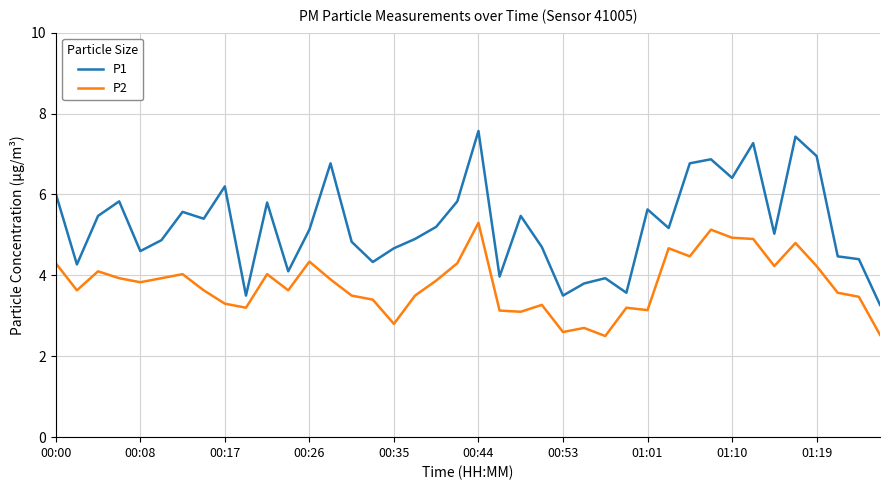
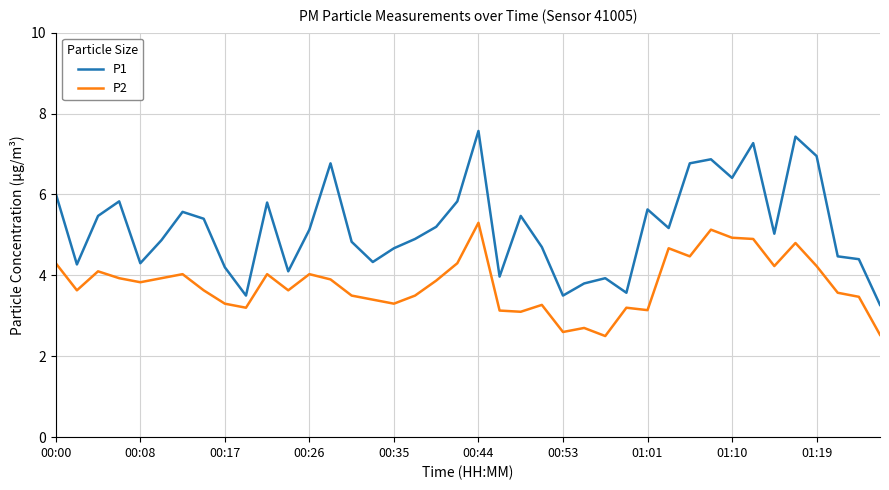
  {
    "P1": {
      "00:00": 6.0,
-     "00:08": 4.6,
-     "00:17": 6.2,
+     "00:08": 4.3,
+     "00:17": 4.2,
      "00:26": 5.1,
      "00:35": 4.7,
      "00:44": 7.6,
      "00:53": 3.5,
      "01:01": 5.6,
      "01:10": 6.4,
      "01:19": 7.0
    },
    "P2": {
      "00:00": 4.3,
      "00:08": 3.8,
      "00:17": 3.3,
-     "00:26": 4.3,
-     "00:35": 2.8,
+     "00:26": 4.0,
+     "00:35": 3.3,
      "00:44": 5.3,
      "00:53": 2.6,
      "01:01": 3.1,
      "01:10": 4.9,
      "01:19": 4.2
    }
  }
